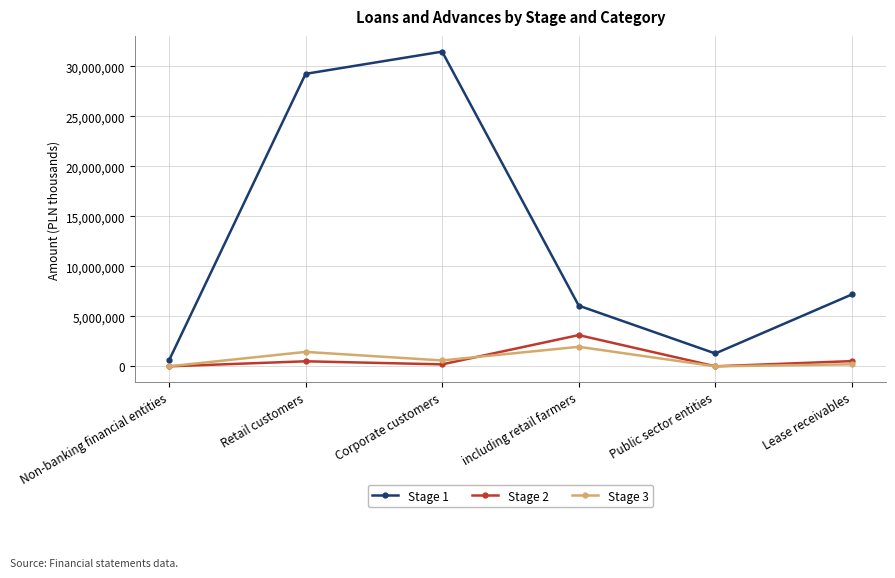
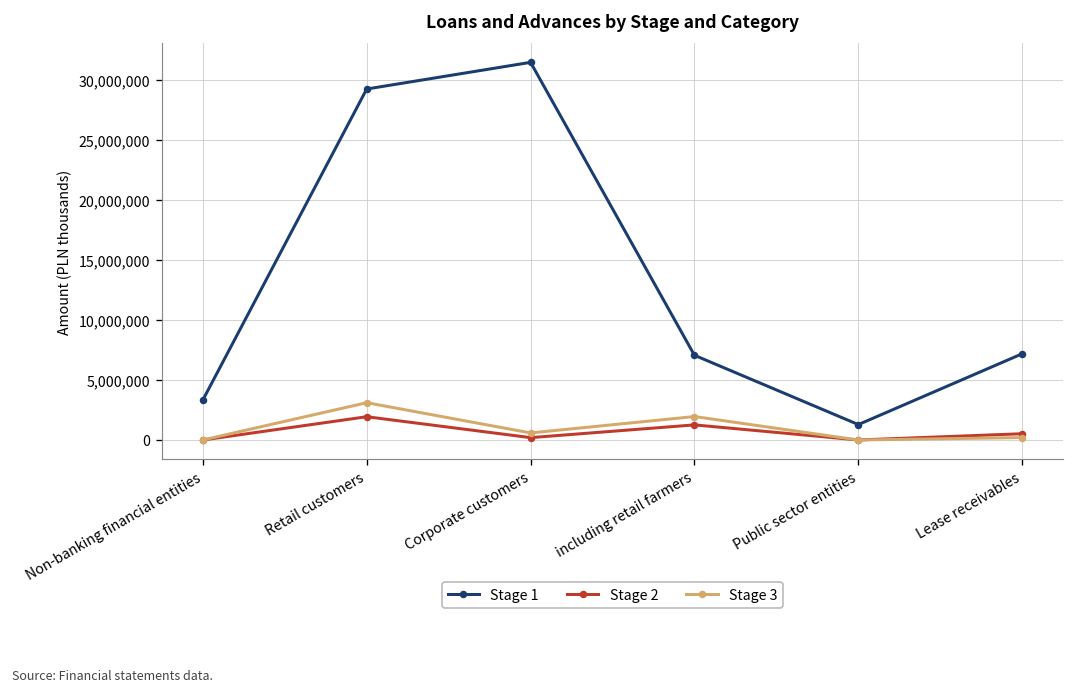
  {
    "Stage 1": {
-     "Non-banking financial entities": "1,000,000",
+     "Non-banking financial entities": "3,000,000",
      "Retail customers": "29,000,000",
      "Corporate customers": "31,000,000",
-     "including retail farmers": "6,000,000",
+     "including retail farmers": "7,000,000",
      "Public sector entities": "1,000,000",
      "Lease receivables": "7,000,000"
    },
    "Stage 2": {
-     "Retail customers": "1,000,000",
+     "Retail customers": "2,000,000",
      "Corporate customers": "0",
-     "including retail farmers": "3,000,000",
+     "including retail farmers": "1,000,000",
      "Lease receivables": "1,000,000"
    },
    "Stage 3": {
-     "Retail customers": "1,000,000",
+     "Retail customers": "3,000,000",
      "Corporate customers": "1,000,000",
      "including retail farmers": "2,000,000",
      "Lease receivables": "0"
    }
  }
